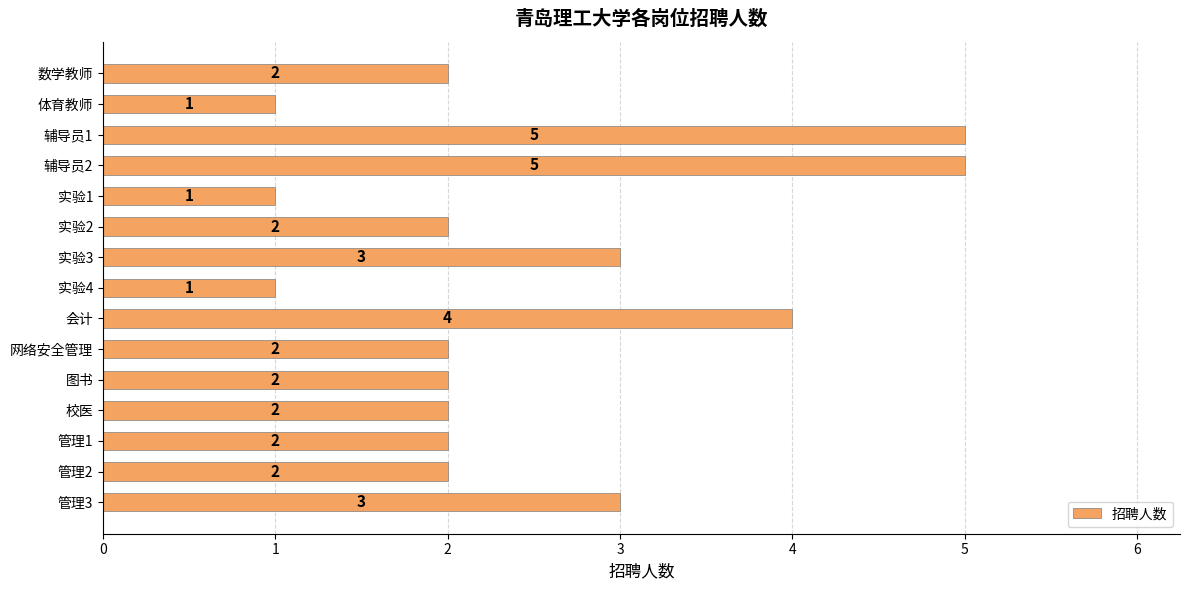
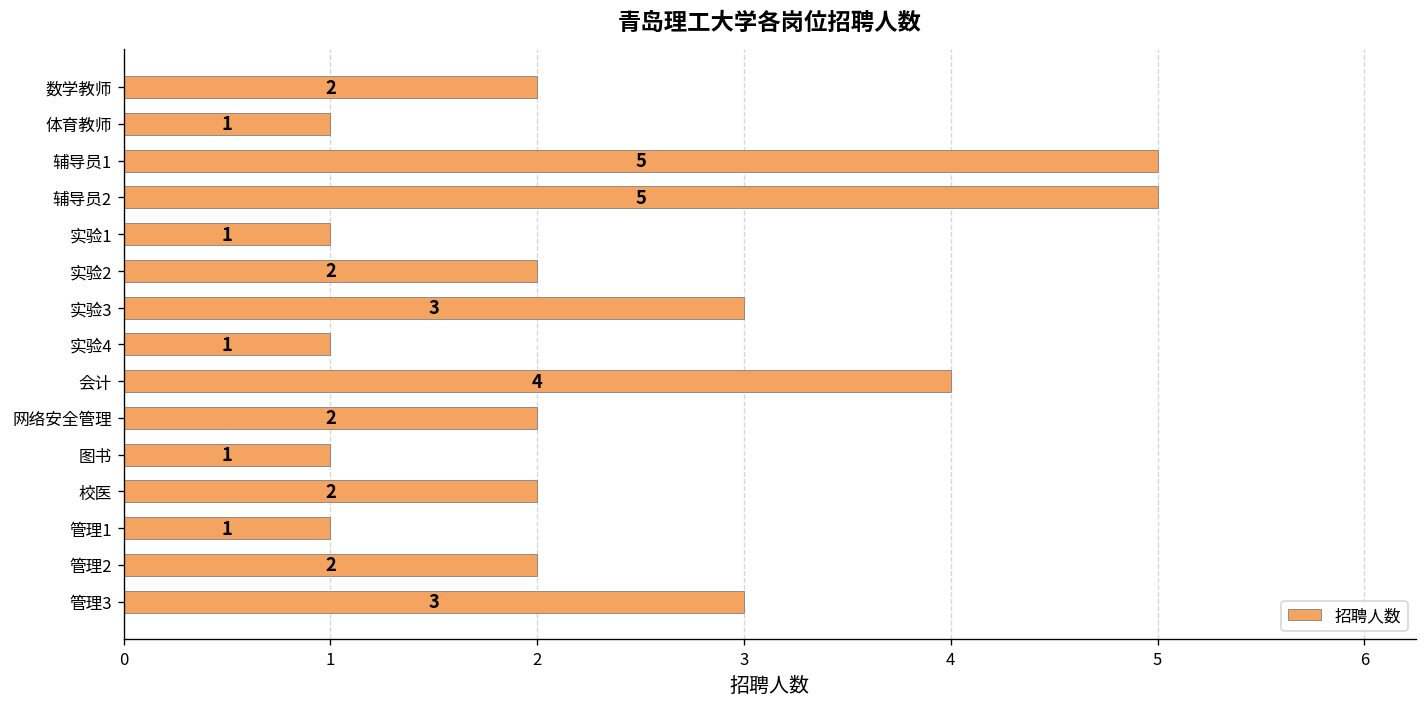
  {
    "数学教师": 2,
    "体育教师": 1,
    "辅导员1": 5,
    "辅导员2": 5,
    "实验1": 1,
    "实验2": 2,
    "实验3": 3,
    "实验4": 1,
    "会计": 4,
    "网络安全管理": 2,
-   "图书": 2,
+   "图书": 1,
    "校医": 2,
-   "管理1": 2,
+   "管理1": 1,
    "管理2": 2,
    "管理3": 3
  }
